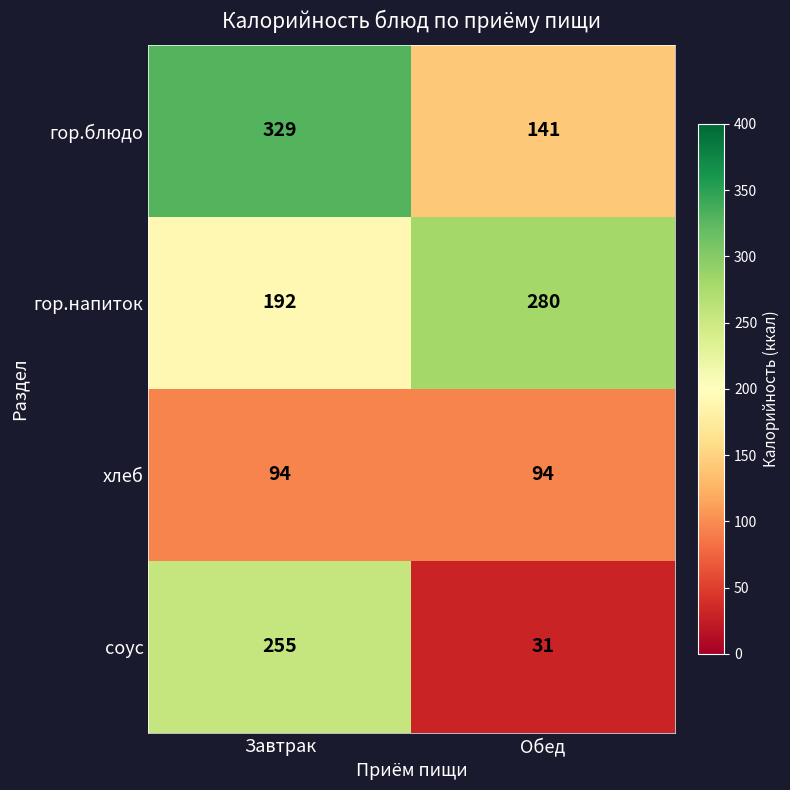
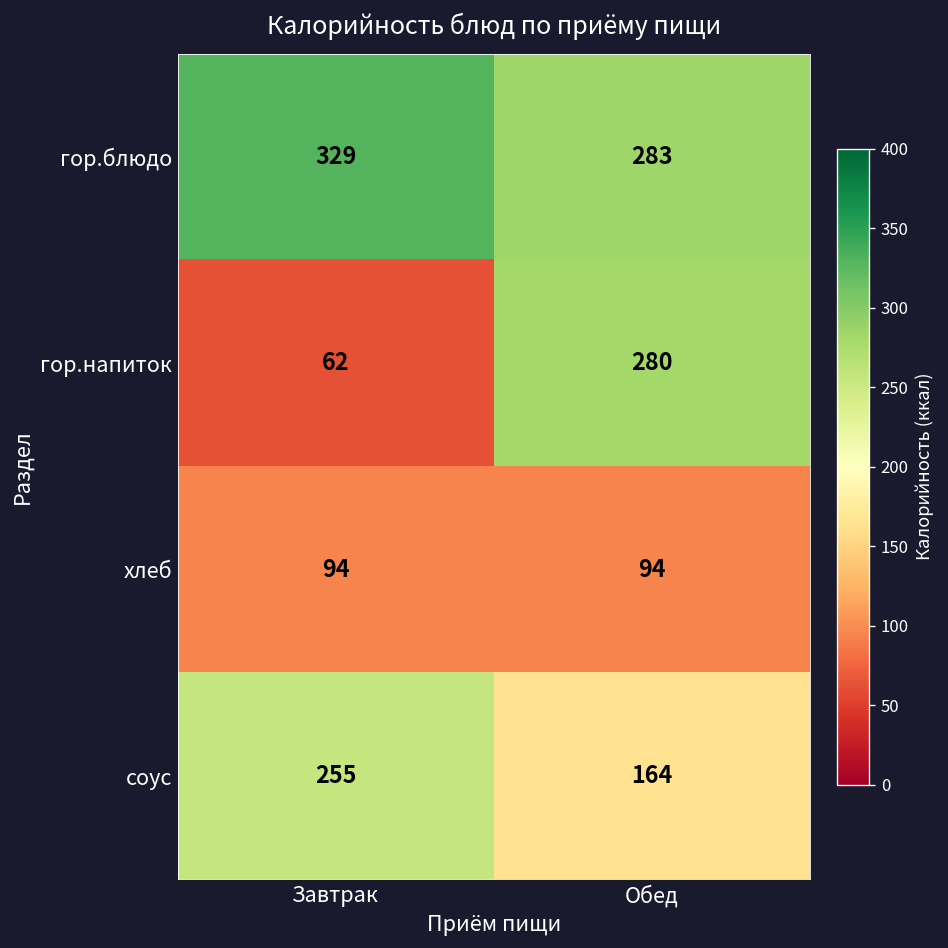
  {
    "гор.блюдо": {
      "Завтрак": 329,
-     "Обед": 141
+     "Обед": 283
    },
    "гор.напиток": {
-     "Завтрак": 192,
+     "Завтрак": 62,
      "Обед": 280
    },
    "хлеб": {
      "Завтрак": 94,
      "Обед": 94
    },
    "соус": {
      "Завтрак": 255,
-     "Обед": 31
+     "Обед": 164
    }
  }
